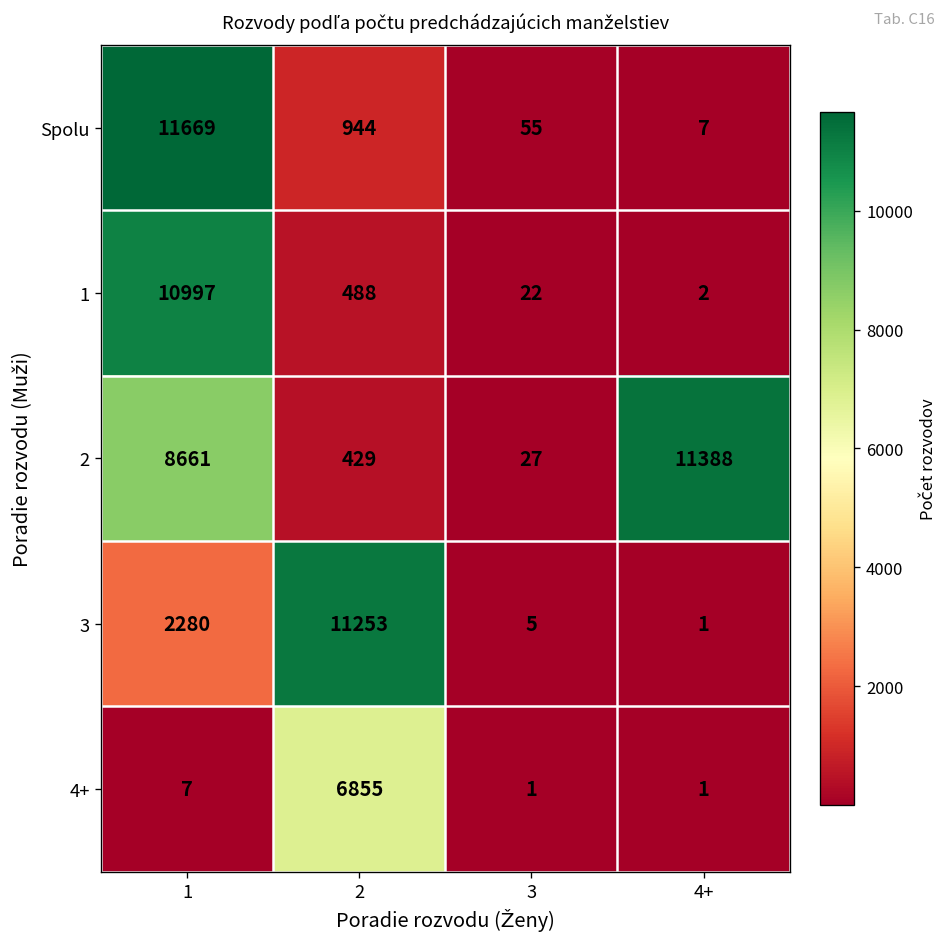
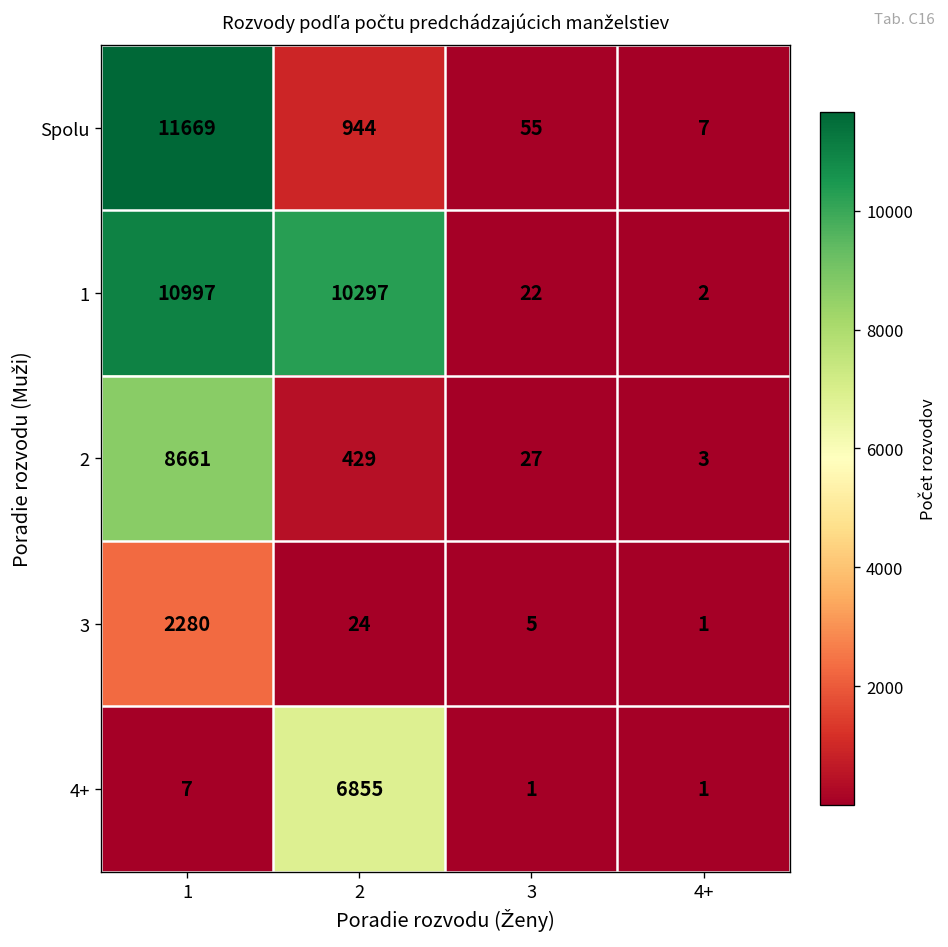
  {
    "Spolu": {
      "1": 11669,
      "2": 944,
      "3": 55,
      "4+": 7
    },
    "1": {
      "1": 10997,
-     "2": 488,
+     "2": 10297,
      "3": 22,
      "4+": 2
    },
    "2": {
      "1": 8661,
      "2": 429,
      "3": 27,
-     "4+": 11388
+     "4+": 3
    },
    "3": {
      "1": 2280,
-     "2": 11253,
+     "2": 24,
      "3": 5,
      "4+": 1
    },
    "4+": {
      "1": 7,
      "2": 6855,
      "3": 1,
      "4+": 1
    }
  }
